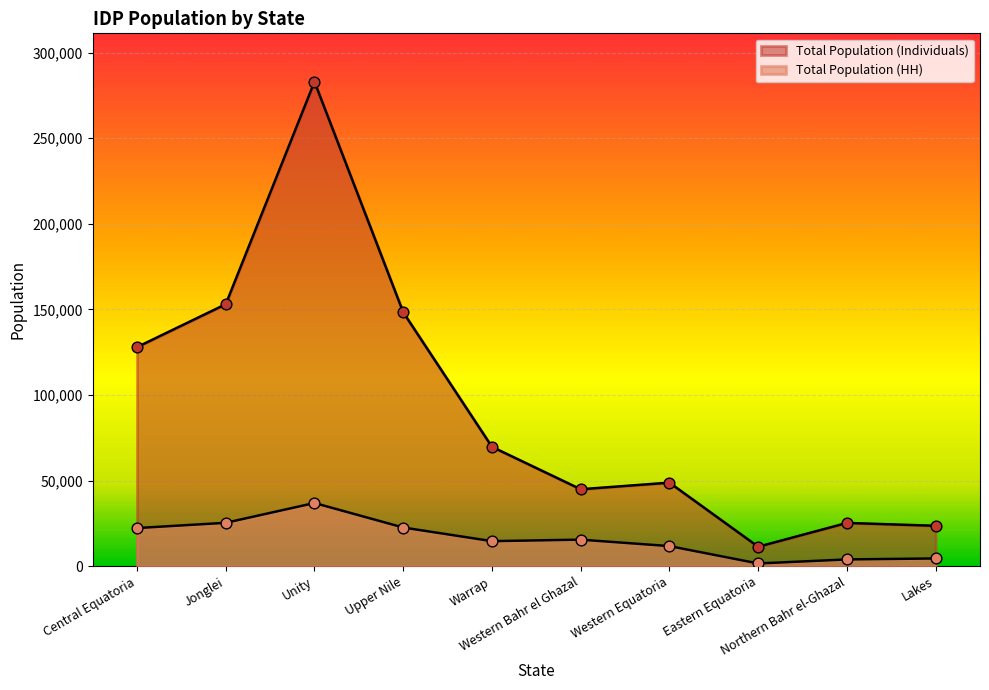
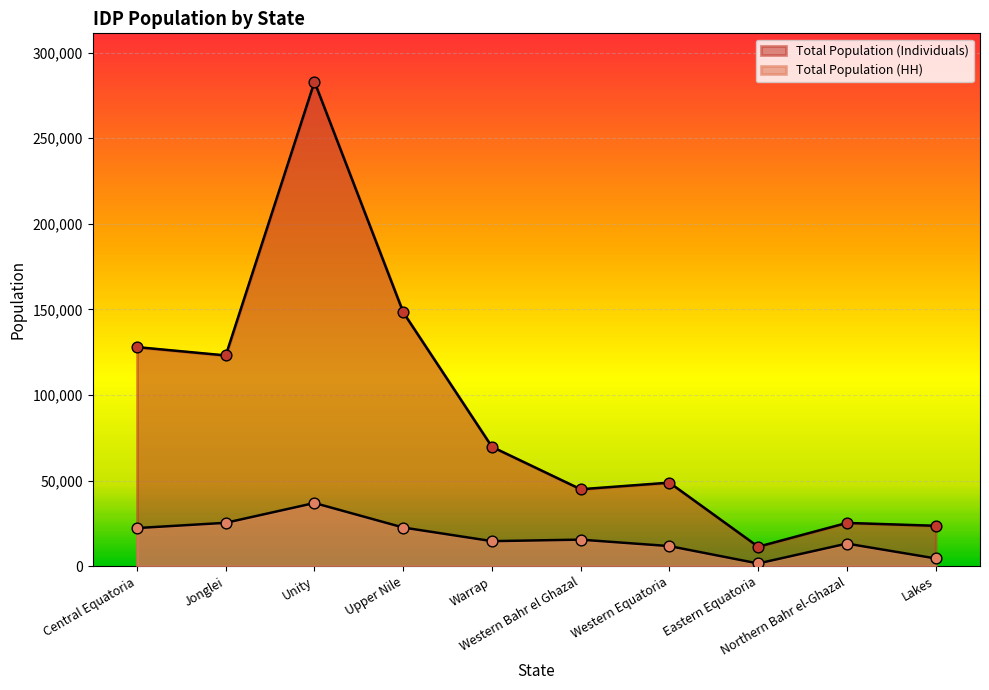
  {
    "Total Population (Individuals)": {
      "Central Equatoria": "128,000",
-     "Jonglei": "153,000",
+     "Jonglei": "123,000",
      "Unity": "283,000",
      "Upper Nile": "148,000",
      "Warrap": "70,000",
      "Western Bahr el Ghazal": "45,000",
      "Western Equatoria": "49,000",
      "Eastern Equatoria": "11,000",
      "Northern Bahr el-Ghazal": "25,000",
      "Lakes": "24,000"
    },
    "Total Population (HH)": {
      "Central Equatoria": "22,000",
      "Jonglei": "25,000",
      "Unity": "37,000",
      "Upper Nile": "23,000",
      "Warrap": "15,000",
      "Western Bahr el Ghazal": "16,000",
      "Western Equatoria": "12,000",
      "Eastern Equatoria": "2,000",
-     "Northern Bahr el-Ghazal": "4,000",
+     "Northern Bahr el-Ghazal": "13,000",
      "Lakes": "5,000"
    }
  }
